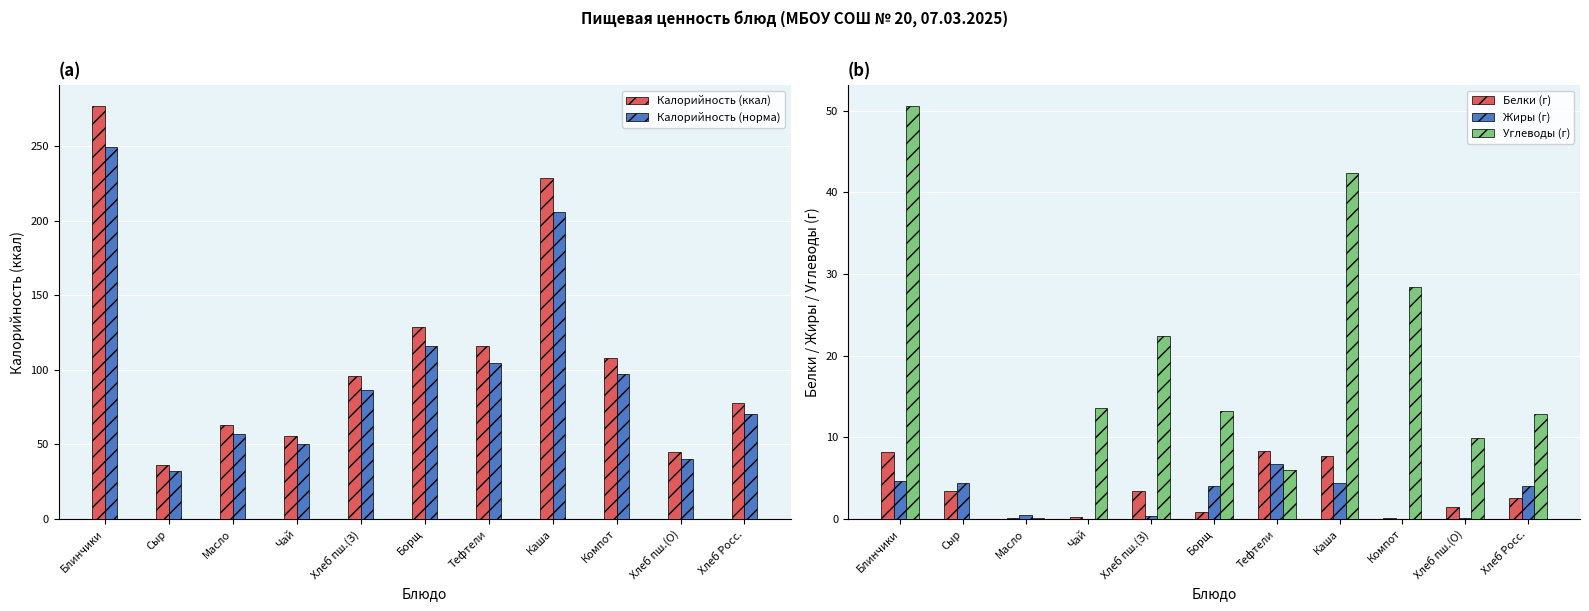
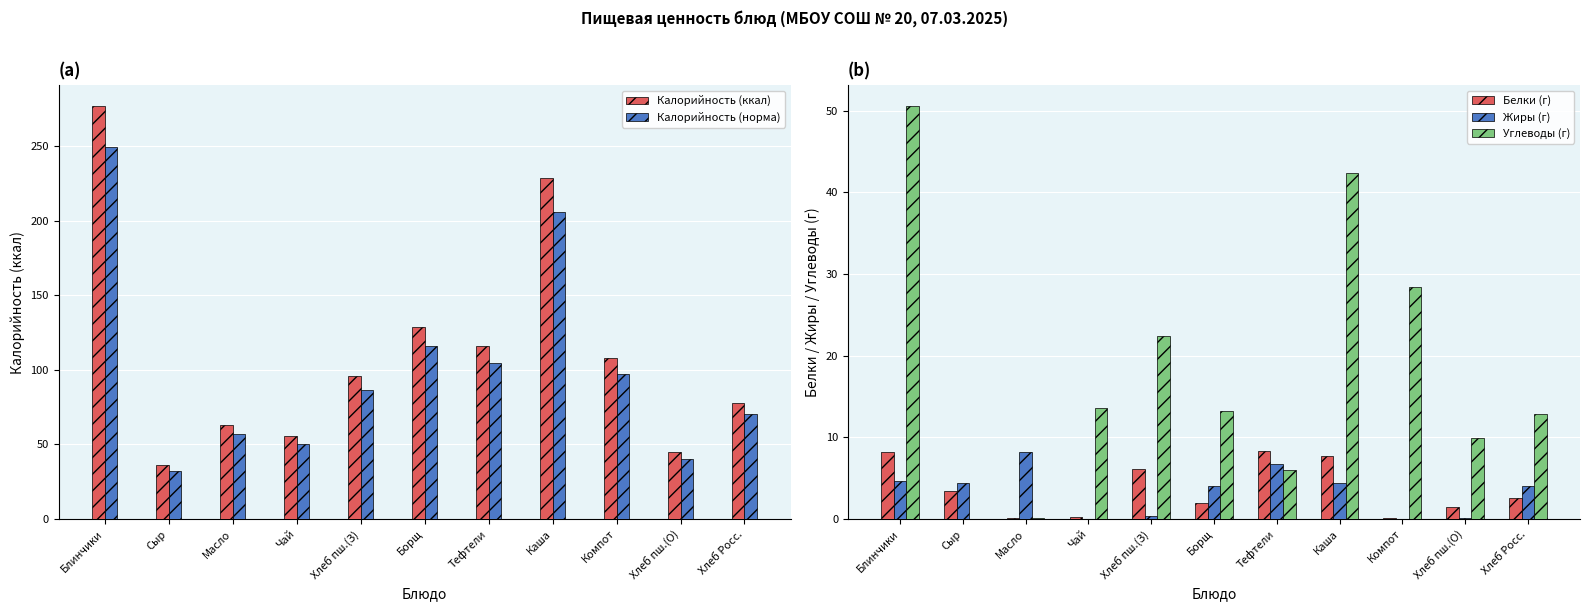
  {
    "(a)": {
      "Калорийность (ккал)": {
        "Блинчики": 277,
        "Сыр": 36,
        "Масло": 63,
        "Чай": 56,
        "Хлеб пш.(З)": 96,
        "Борщ": 129,
        "Тефтели": 116,
        "Каша": 229,
        "Компот": 108,
        "Хлеб пш.(О)": 45,
        "Хлеб Росс.": 78
      },
      "Калорийность (норма)": {
        "Блинчики": 249,
        "Сыр": 32,
        "Масло": 57,
        "Чай": 50,
        "Хлеб пш.(З)": 86,
        "Борщ": 116,
        "Тефтели": 104,
        "Каша": 206,
        "Компот": 97,
        "Хлеб пш.(О)": 41,
        "Хлеб Росс.": 70
      }
    },
    "(b)": {
      "Белки (г)": {
        "Блинчики": 8,
        "Сыр": 3,
-       "Хлеб пш.(З)": 3,
-       "Борщ": 1,
+       "Хлеб пш.(З)": 6,
+       "Борщ": 2,
        "Тефтели": 8,
        "Каша": 8,
        "Хлеб пш.(О)": 2,
        "Хлеб Росс.": 3
      },
      "Жиры (г)": {
        "Блинчики": 5,
        "Сыр": 4,
-       "Масло": 1,
+       "Масло": 8,
        "Чай": 0,
        "Хлеб пш.(З)": 0,
        "Борщ": 4,
        "Тефтели": 7,
        "Каша": 4,
        "Компот": 0,
        "Хлеб Росс.": 4
      },
      "Углеводы (г)": {
        "Блинчики": 51,
        "Сыр": 0,
        "Чай": 14,
        "Хлеб пш.(З)": 22,
        "Борщ": 13,
        "Тефтели": 6,
        "Каша": 42,
        "Компот": 28,
        "Хлеб пш.(О)": 10,
        "Хлеб Росс.": 13
      }
    }
  }
